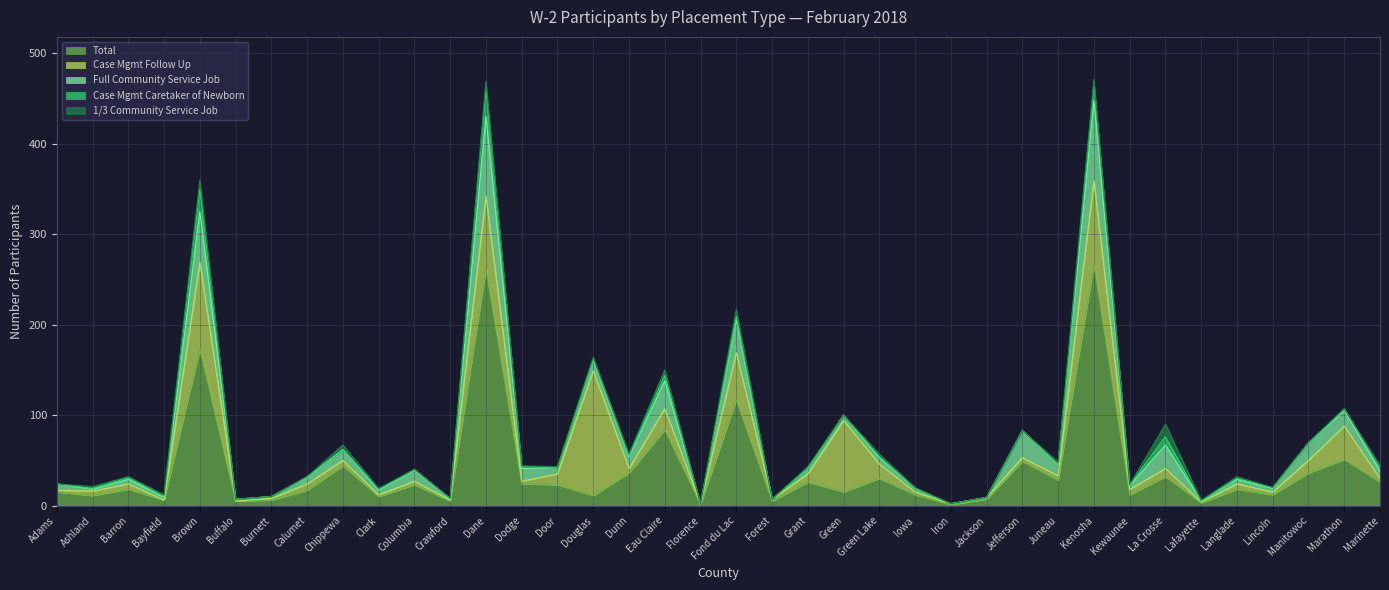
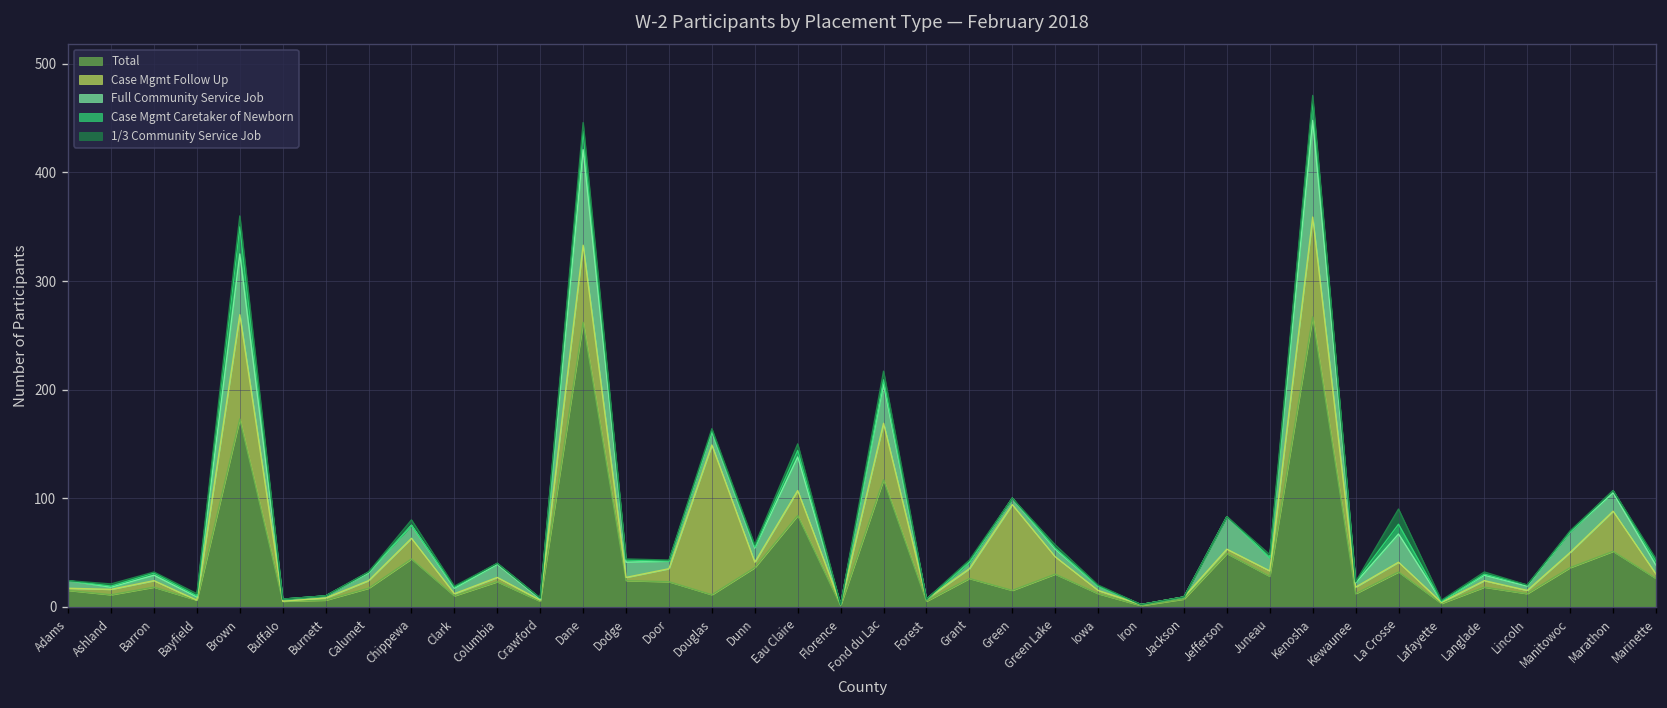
  {
    "Total": {
      "Ashland": 10,
      "Barron": 20,
      "Brown": 170,
      "Calumet": 20,
      "Chippewa": 40,
      "Columbia": 20,
      "Dane": 260,
      "Dodge": 20,
      "Door": 20,
      "Douglas": 10,
      "Dunn": 40,
      "Eau Claire": 80,
      "Fond du Lac": 120,
      "Grant": 30,
      "Green": 20,
      "Green Lake": 30,
      "Iowa": 10,
      "Jefferson": 50,
      "Juneau": 30,
      "Kenosha": 270,
      "Kewaunee": 10,
      "La Crosse": 30,
      "Langlade": 20,
      "Lincoln": 10,
      "Manitowoc": 40,
      "Marathon": 50,
      "Marinette": 30
    },
    "Case Mgmt Follow Up": {
      "Barron": 10,
      "Brown": 100,
      "Calumet": 10,
-     "Chippewa": 10,
+     "Chippewa": 20,
      "Columbia": 0,
-     "Dane": 80,
+     "Dane": 70,
      "Dodge": 0,
      "Door": 10,
      "Douglas": 140,
      "Dunn": 10,
      "Eau Claire": 20,
      "Fond du Lac": 50,
      "Grant": 10,
      "Green": 80,
      "Green Lake": 20,
      "Iowa": 0,
      "Jefferson": 0,
      "Juneau": 10,
      "Kenosha": 90,
      "Kewaunee": 10,
      "La Crosse": 10,
      "Langlade": 10,
      "Lincoln": 0,
      "Manitowoc": 10,
      "Marathon": 40,
      "Marinette": 0
    },
    "Full Community Service Job": {
      "Brown": 60,
      "Dane": 90,
      "Eau Claire": 30,
      "Fond du Lac": 40,
      "Kenosha": 90,
      "La Crosse": 30,
      "Marinette": 10
    },
    "Case Mgmt Caretaker of Newborn": {
      "Brown": 30,
-     "Dane": 30,
+     "Dane": 20,
      "Eau Claire": 10,
      "Fond du Lac": 0,
      "Kenosha": 20,
      "La Crosse": 10
    },
    "1/3 Community Service Job": {
      "Brown": 10,
      "Chippewa": 10,
      "Dane": 10,
      "Eau Claire": 10,
      "Fond du Lac": 10,
      "Green Lake": 0,
      "Juneau": 0,
      "Kenosha": 10,
      "La Crosse": 10
    }
  }
